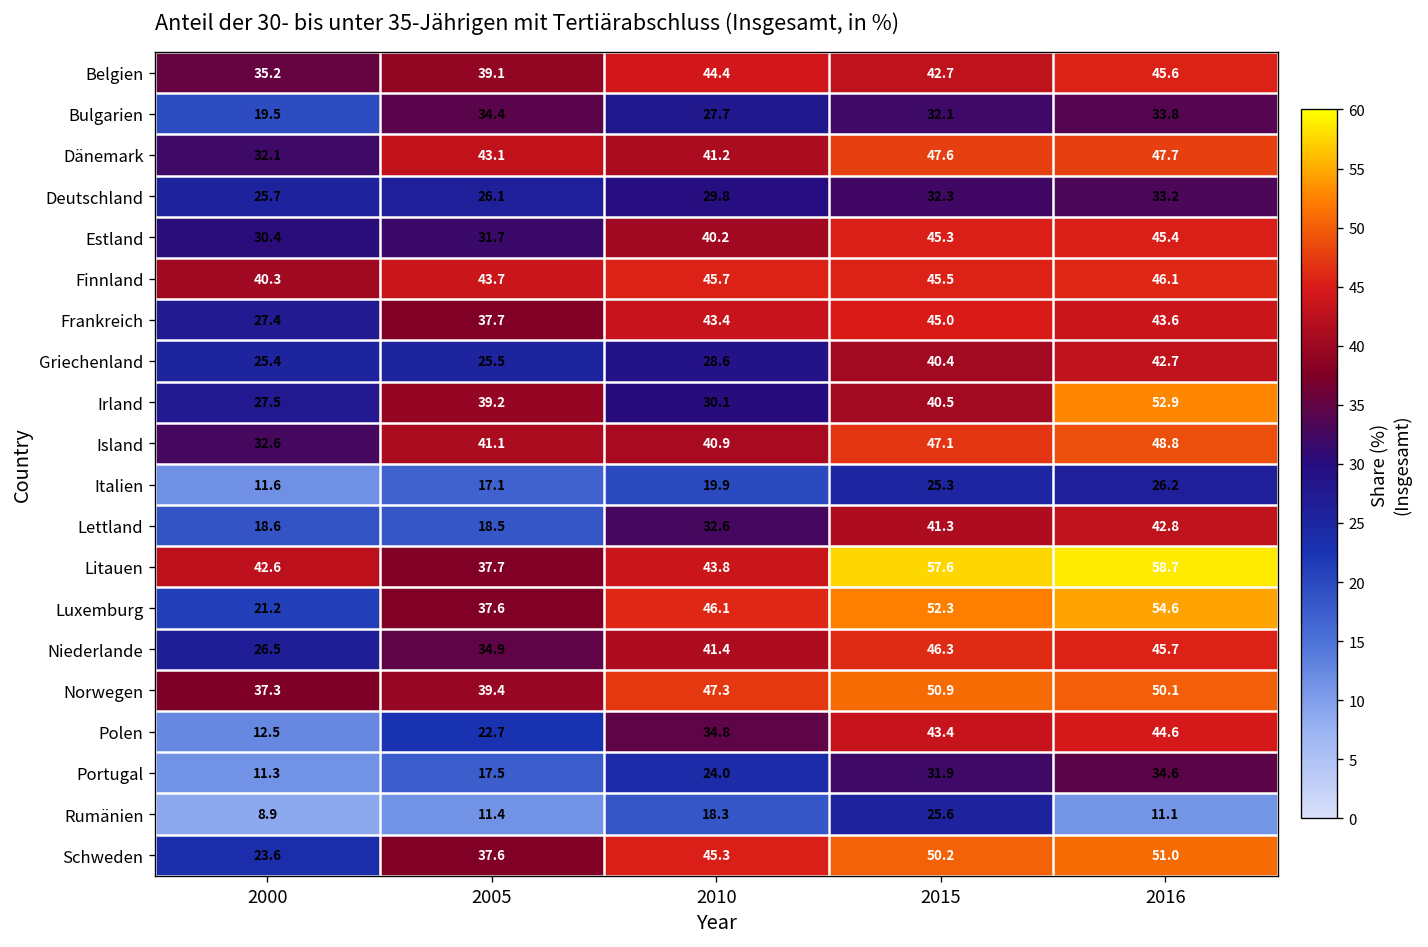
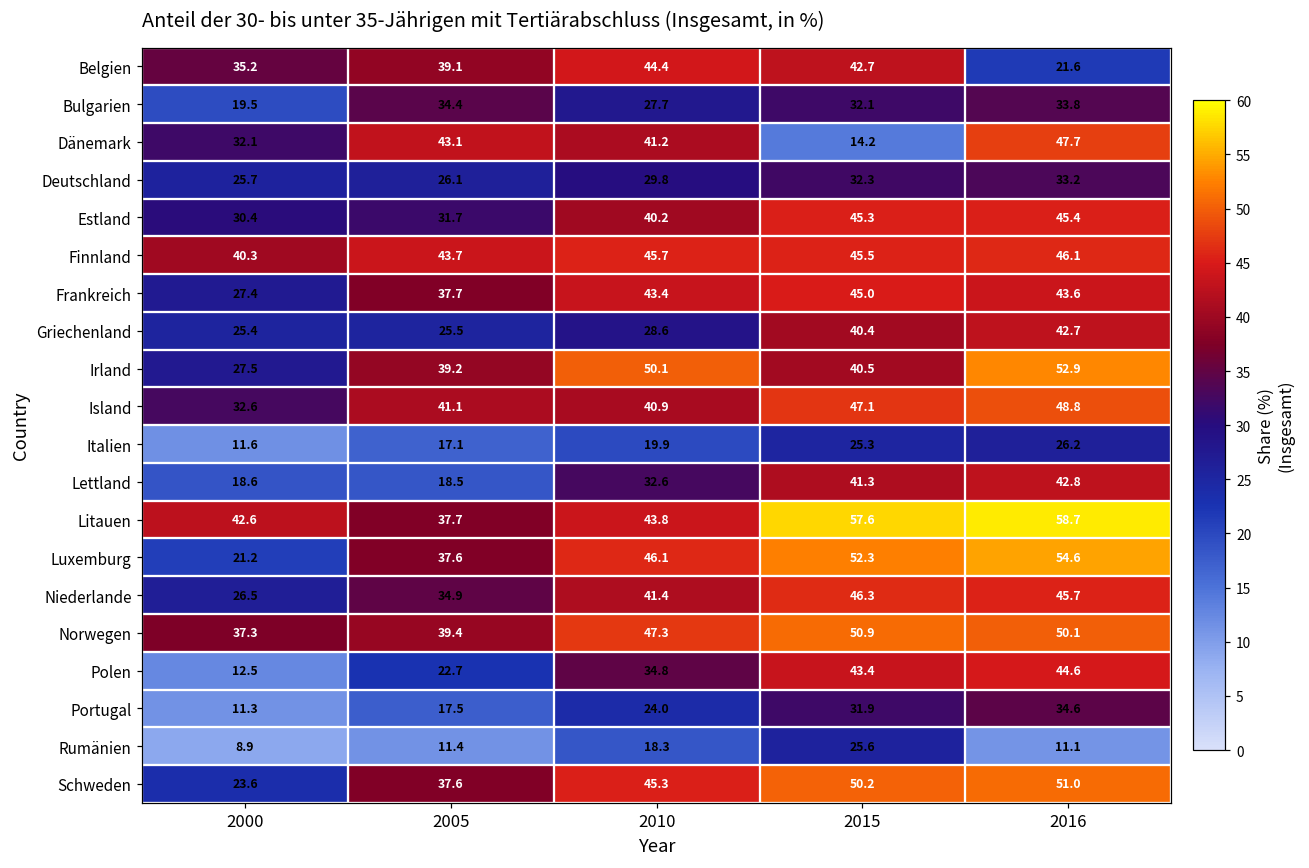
  {
    "Belgien": {
      "2000": 35.2,
      "2005": 39.1,
      "2010": 44.4,
      "2015": 42.7,
-     "2016": 45.6
+     "2016": 21.6
    },
    "Bulgarien": {
      "2000": 19.5,
      "2005": 34.4,
      "2010": 27.7,
      "2015": 32.1,
      "2016": 33.8
    },
    "Dänemark": {
      "2000": 32.1,
      "2005": 43.1,
      "2010": 41.2,
-     "2015": 47.6,
+     "2015": 14.2,
      "2016": 47.7
    },
    "Deutschland": {
      "2000": 25.7,
      "2005": 26.1,
      "2010": 29.8,
      "2015": 32.3,
      "2016": 33.2
    },
    "Estland": {
      "2000": 30.4,
      "2005": 31.7,
      "2010": 40.2,
      "2015": 45.3,
      "2016": 45.4
    },
    "Finnland": {
      "2000": 40.3,
      "2005": 43.7,
      "2010": 45.7,
      "2015": 45.5,
      "2016": 46.1
    },
    "Frankreich": {
      "2000": 27.4,
      "2005": 37.7,
      "2010": 43.4,
      "2015": 45.0,
      "2016": 43.6
    },
    "Griechenland": {
      "2000": 25.4,
      "2005": 25.5,
      "2010": 28.6,
      "2015": 40.4,
      "2016": 42.7
    },
    "Irland": {
      "2000": 27.5,
      "2005": 39.2,
-     "2010": 30.1,
+     "2010": 50.1,
      "2015": 40.5,
      "2016": 52.9
    },
    "Island": {
      "2000": 32.6,
      "2005": 41.1,
      "2010": 40.9,
      "2015": 47.1,
      "2016": 48.8
    },
    "Italien": {
      "2000": 11.6,
      "2005": 17.1,
      "2010": 19.9,
      "2015": 25.3,
      "2016": 26.2
    },
    "Lettland": {
      "2000": 18.6,
      "2005": 18.5,
      "2010": 32.6,
      "2015": 41.3,
      "2016": 42.8
    },
    "Litauen": {
      "2000": 42.6,
      "2005": 37.7,
      "2010": 43.8,
      "2015": 57.6,
      "2016": 58.7
    },
    "Luxemburg": {
      "2000": 21.2,
      "2005": 37.6,
      "2010": 46.1,
      "2015": 52.3,
      "2016": 54.6
    },
    "Niederlande": {
      "2000": 26.5,
      "2005": 34.9,
      "2010": 41.4,
      "2015": 46.3,
      "2016": 45.7
    },
    "Norwegen": {
      "2000": 37.3,
      "2005": 39.4,
      "2010": 47.3,
      "2015": 50.9,
      "2016": 50.1
    },
    "Polen": {
      "2000": 12.5,
      "2005": 22.7,
      "2010": 34.8,
      "2015": 43.4,
      "2016": 44.6
    },
    "Portugal": {
      "2000": 11.3,
      "2005": 17.5,
      "2010": 24.0,
      "2015": 31.9,
      "2016": 34.6
    },
    "Rumänien": {
      "2000": 8.9,
      "2005": 11.4,
      "2010": 18.3,
      "2015": 25.6,
      "2016": 11.1
    },
    "Schweden": {
      "2000": 23.6,
      "2005": 37.6,
      "2010": 45.3,
      "2015": 50.2,
      "2016": 51.0
    }
  }
